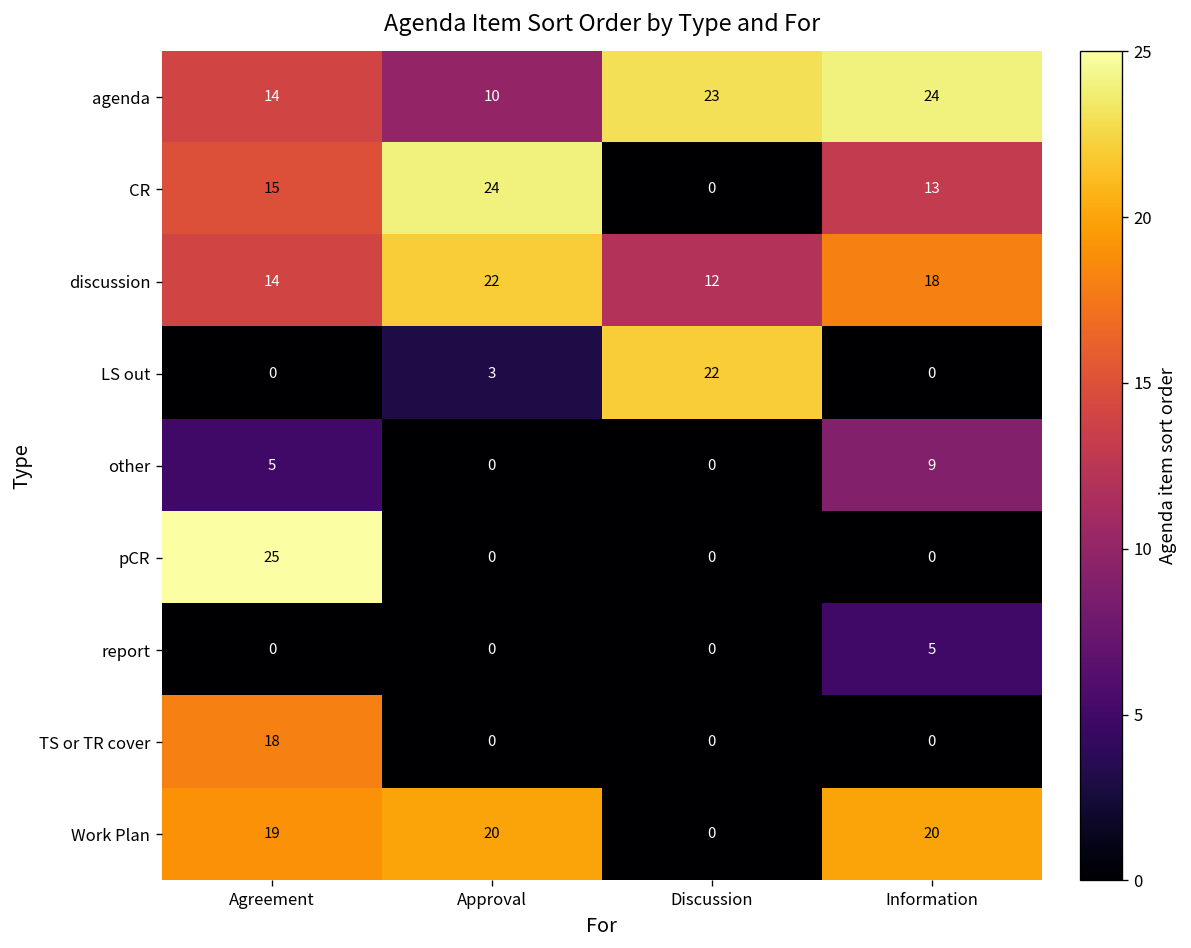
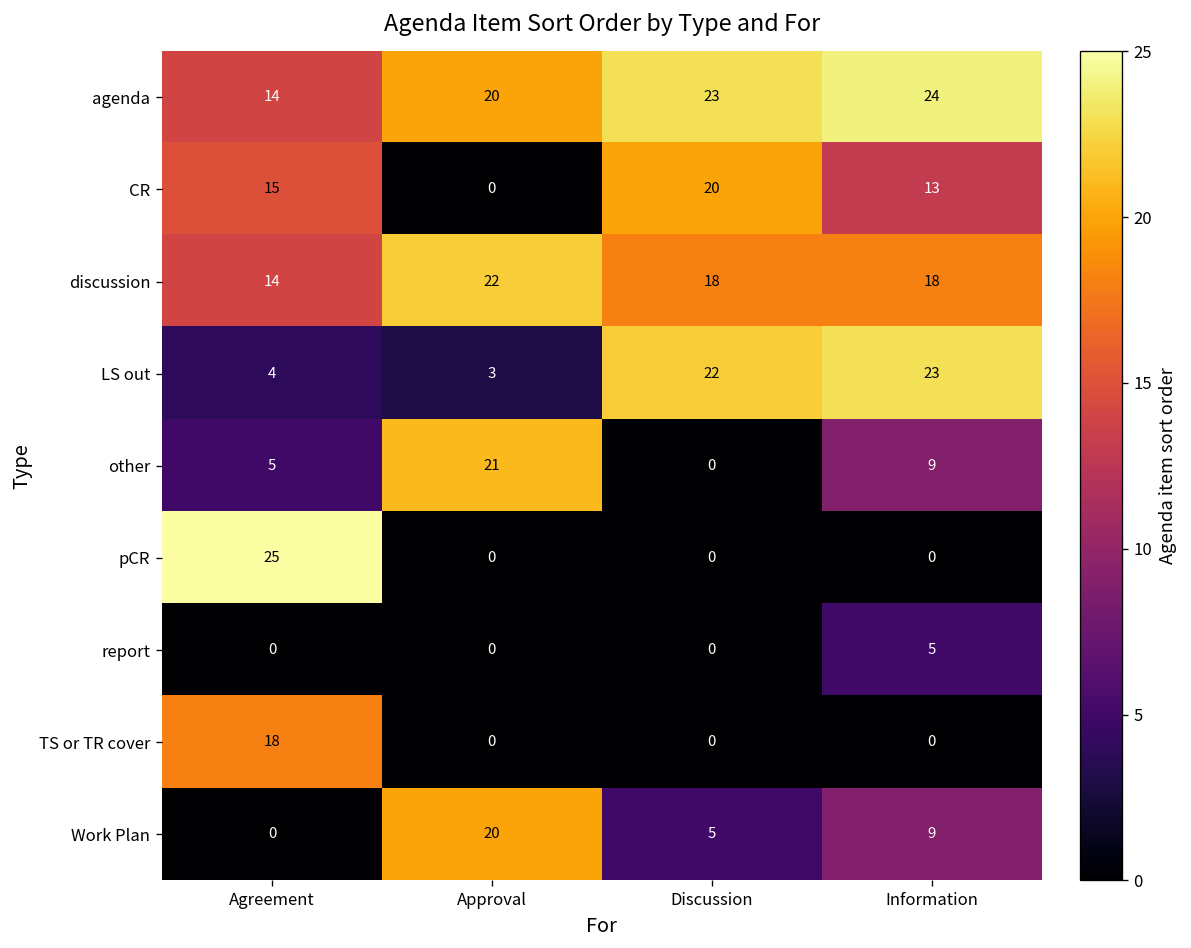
  {
    "agenda": {
      "Agreement": 14,
-     "Approval": 10,
+     "Approval": 20,
      "Discussion": 23,
      "Information": 24
    },
    "CR": {
      "Agreement": 15,
-     "Approval": 24,
-     "Discussion": 0,
+     "Approval": 0,
+     "Discussion": 20,
      "Information": 13
    },
    "discussion": {
      "Agreement": 14,
      "Approval": 22,
-     "Discussion": 12,
+     "Discussion": 18,
      "Information": 18
    },
    "LS out": {
-     "Agreement": 0,
+     "Agreement": 4,
      "Approval": 3,
      "Discussion": 22,
-     "Information": 0
+     "Information": 23
    },
    "other": {
      "Agreement": 5,
-     "Approval": 0,
+     "Approval": 21,
      "Discussion": 0,
      "Information": 9
    },
    "pCR": {
      "Agreement": 25,
      "Approval": 0,
      "Discussion": 0,
      "Information": 0
    },
    "report": {
      "Agreement": 0,
      "Approval": 0,
      "Discussion": 0,
      "Information": 5
    },
    "TS or TR cover": {
      "Agreement": 18,
      "Approval": 0,
      "Discussion": 0,
      "Information": 0
    },
    "Work Plan": {
-     "Agreement": 19,
+     "Agreement": 0,
      "Approval": 20,
-     "Discussion": 0,
-     "Information": 20
+     "Discussion": 5,
+     "Information": 9
    }
  }
